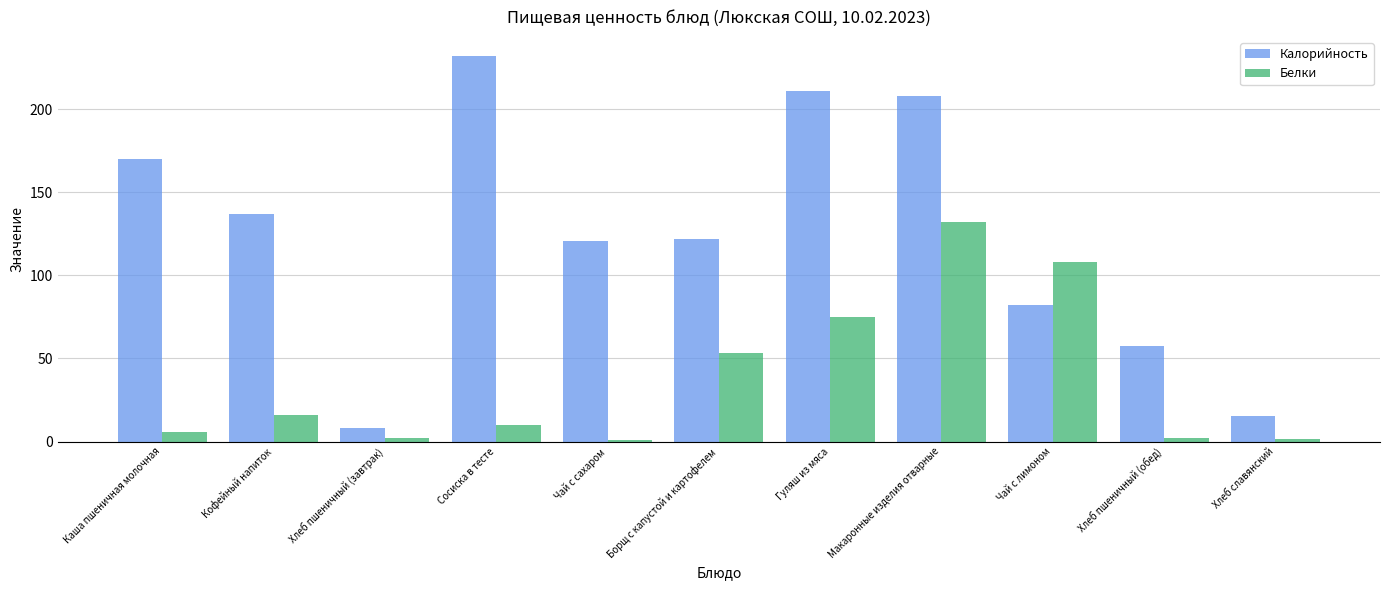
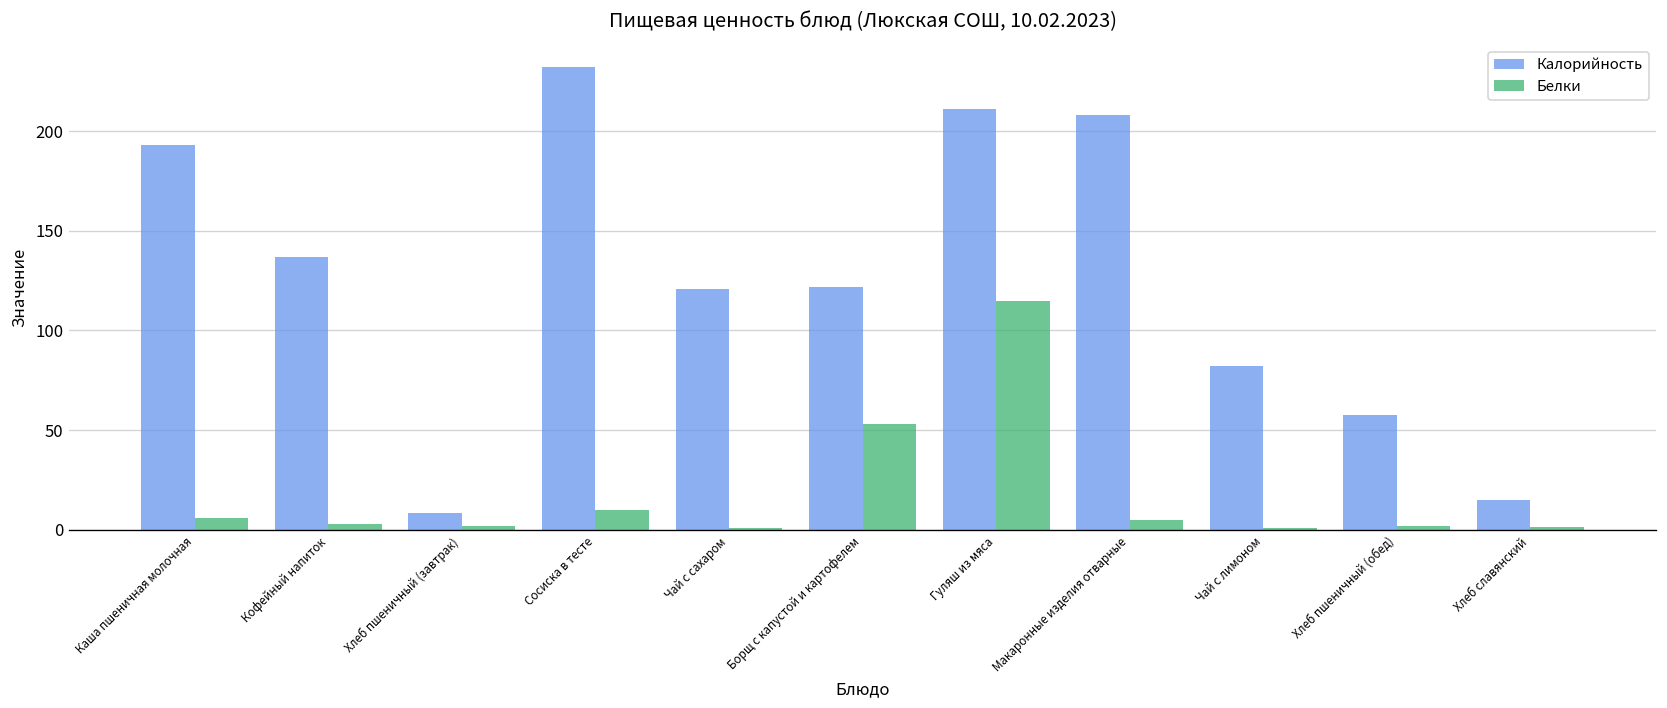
  {
    "Калорийность": {
-     "Каша пшеничная молочная": 170,
+     "Каша пшеничная молочная": 193,
      "Кофейный напиток": 137,
      "Хлеб пшеничный (завтрак)": 8,
      "Сосиска в тесте": 232,
      "Чай с сахаром": 121,
      "Борщ с капустой и картофелем": 122,
      "Гуляш из мяса": 211,
      "Макаронные изделия отварные": 208,
      "Чай с лимоном": 82,
      "Хлеб пшеничный (обед)": 58,
      "Хлеб славянский": 15
    },
    "Белки": {
      "Каша пшеничная молочная": 6,
-     "Кофейный напиток": 16,
+     "Кофейный напиток": 3,
      "Хлеб пшеничный (завтрак)": 2,
      "Сосиска в тесте": 10,
      "Борщ с капустой и картофелем": 53,
-     "Гуляш из мяса": 75,
-     "Макаронные изделия отварные": 132,
-     "Чай с лимоном": 108,
+     "Гуляш из мяса": 115,
+     "Макаронные изделия отварные": 5,
+     "Чай с лимоном": 1,
      "Хлеб пшеничный (обед)": 2,
      "Хлеб славянский": 2
    }
  }
